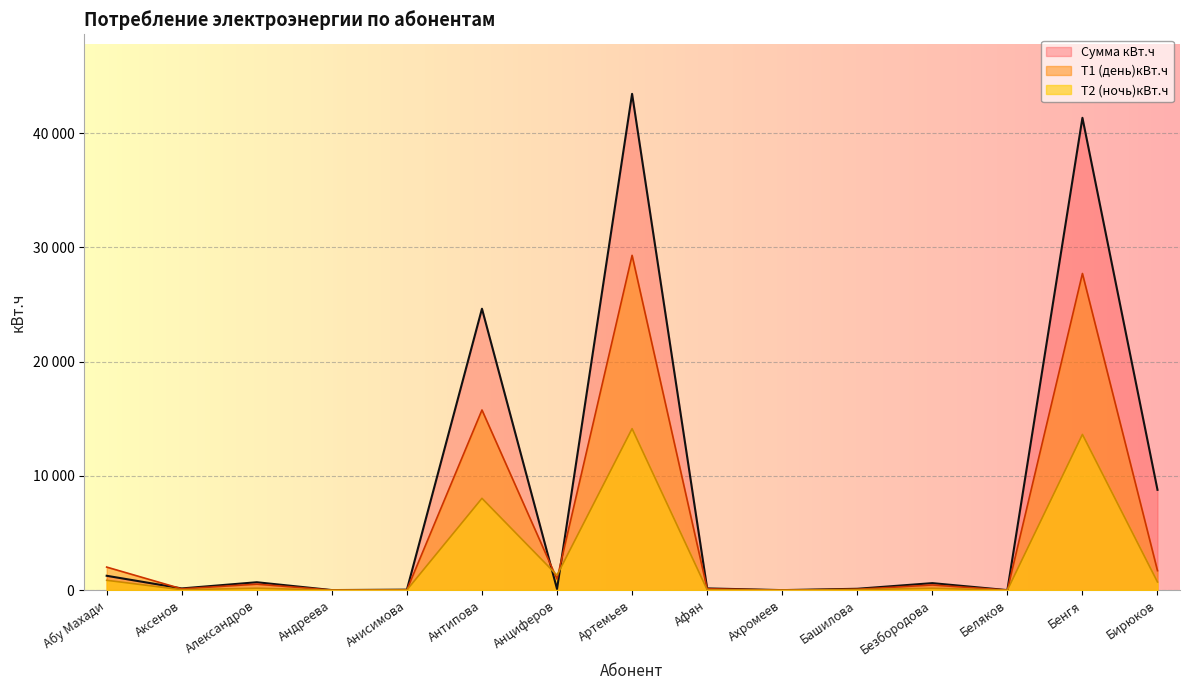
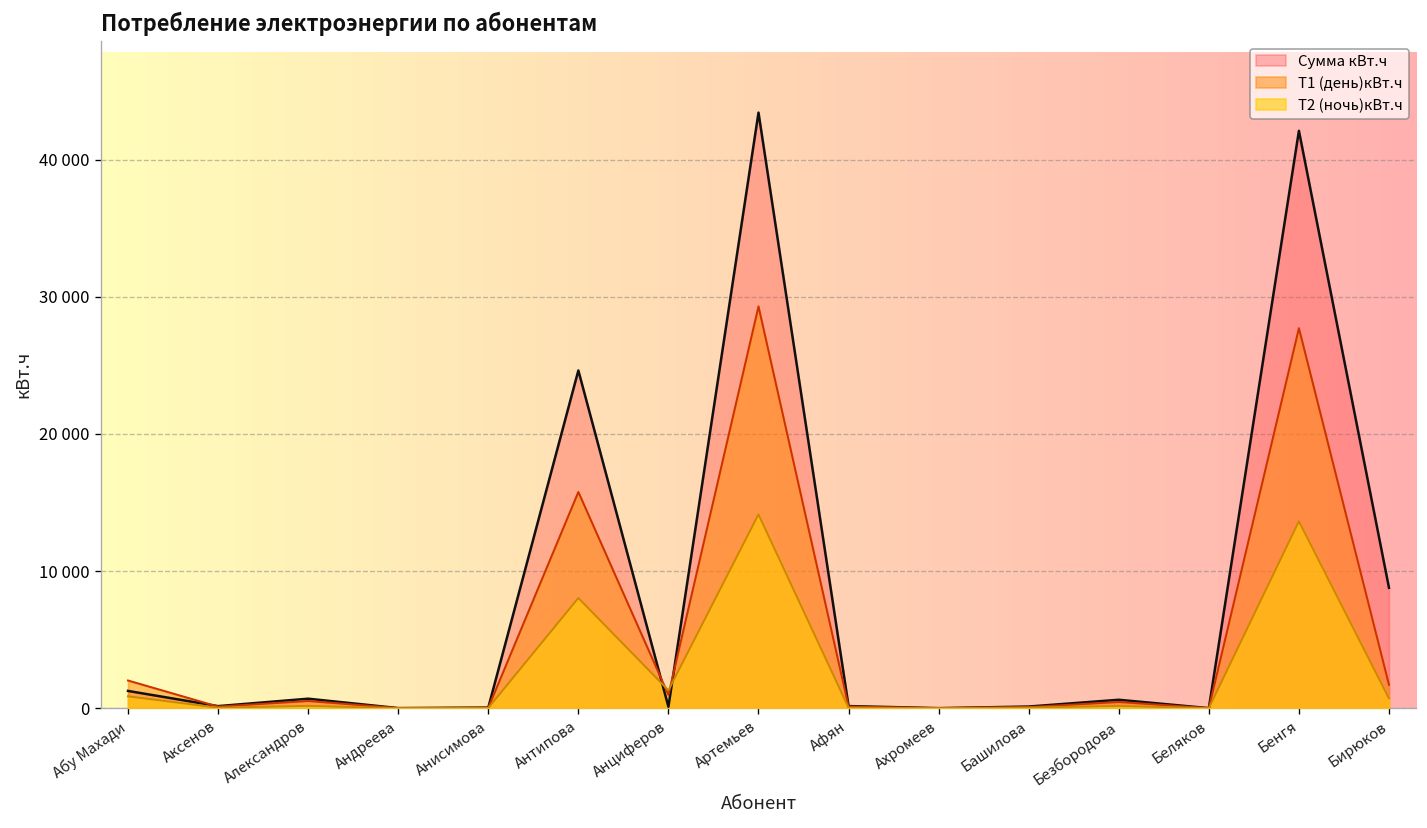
  {
    "Сумма кВт.ч": {
      "Абу Махади": 1300,
      "Антипова": 24600,
      "Анциферов": 100,
      "Артемьев": 43400,
-     "Бенгя": 41300,
+     "Бенгя": 42100,
      "Бирюков": 8800
    }
  }
